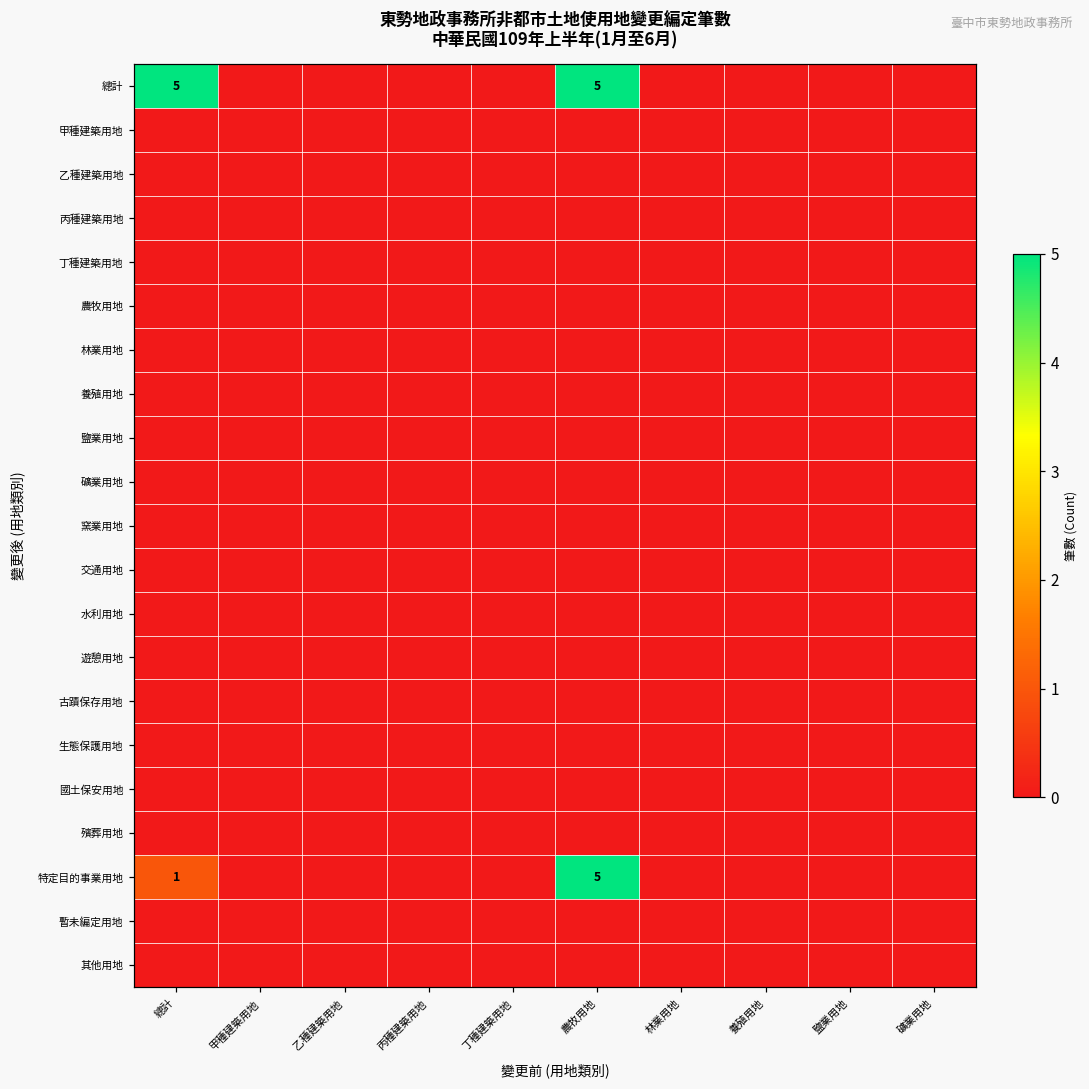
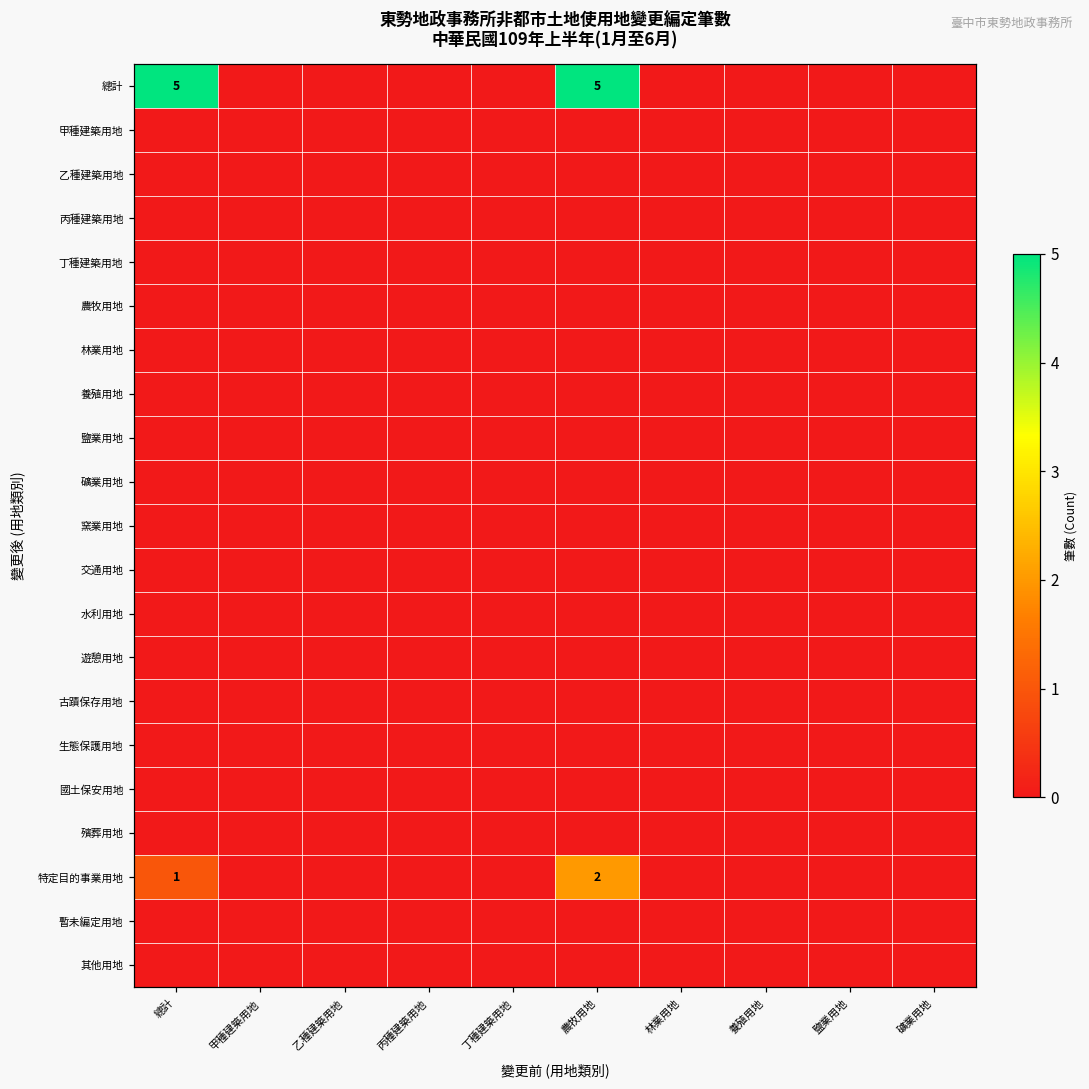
  {
    "總計": {
      "總計": 5,
      "農牧用地": 5
    },
    "特定目的事業用地": {
      "總計": 1,
-     "農牧用地": 5
+     "農牧用地": 2
    }
  }
